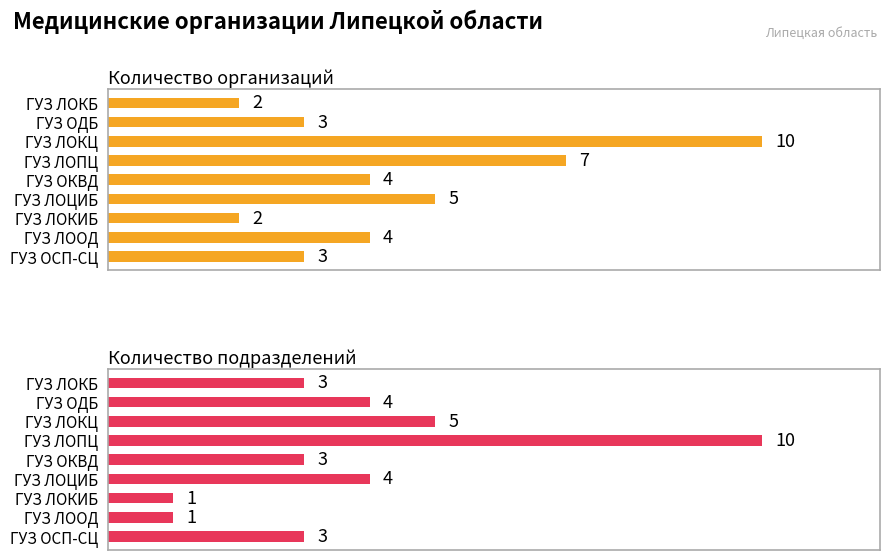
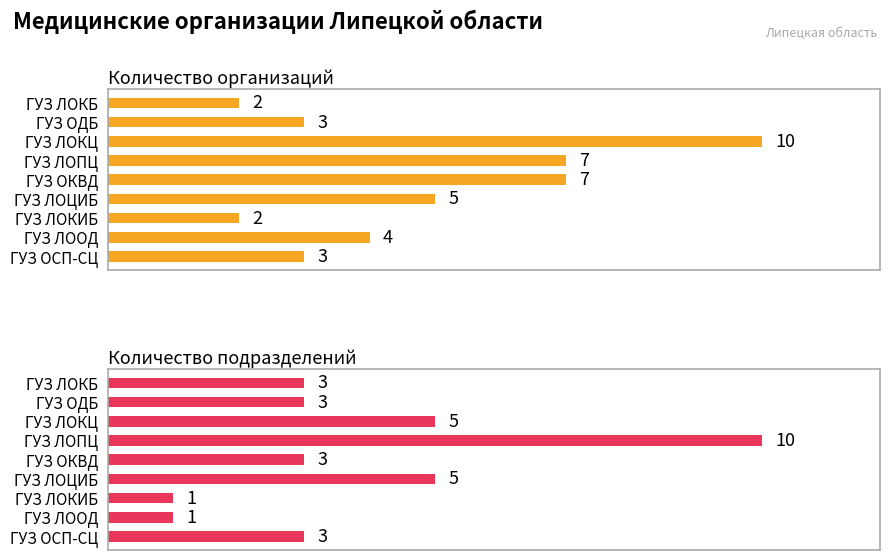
  {
    "Количество организаций": {
      "ГУЗ ЛОКБ": 2,
      "ГУЗ ОДБ": 3,
      "ГУЗ ЛОКЦ": 10,
      "ГУЗ ЛОПЦ": 7,
-     "ГУЗ ОКВД": 4,
+     "ГУЗ ОКВД": 7,
      "ГУЗ ЛОЦИБ": 5,
      "ГУЗ ЛОКИБ": 2,
      "ГУЗ ЛООД": 4,
      "ГУЗ ОСП-СЦ": 3
    },
    "Количество подразделений": {
      "ГУЗ ЛОКБ": 3,
-     "ГУЗ ОДБ": 4,
+     "ГУЗ ОДБ": 3,
      "ГУЗ ЛОКЦ": 5,
      "ГУЗ ЛОПЦ": 10,
      "ГУЗ ОКВД": 3,
-     "ГУЗ ЛОЦИБ": 4,
+     "ГУЗ ЛОЦИБ": 5,
      "ГУЗ ЛОКИБ": 1,
      "ГУЗ ЛООД": 1,
      "ГУЗ ОСП-СЦ": 3
    }
  }
